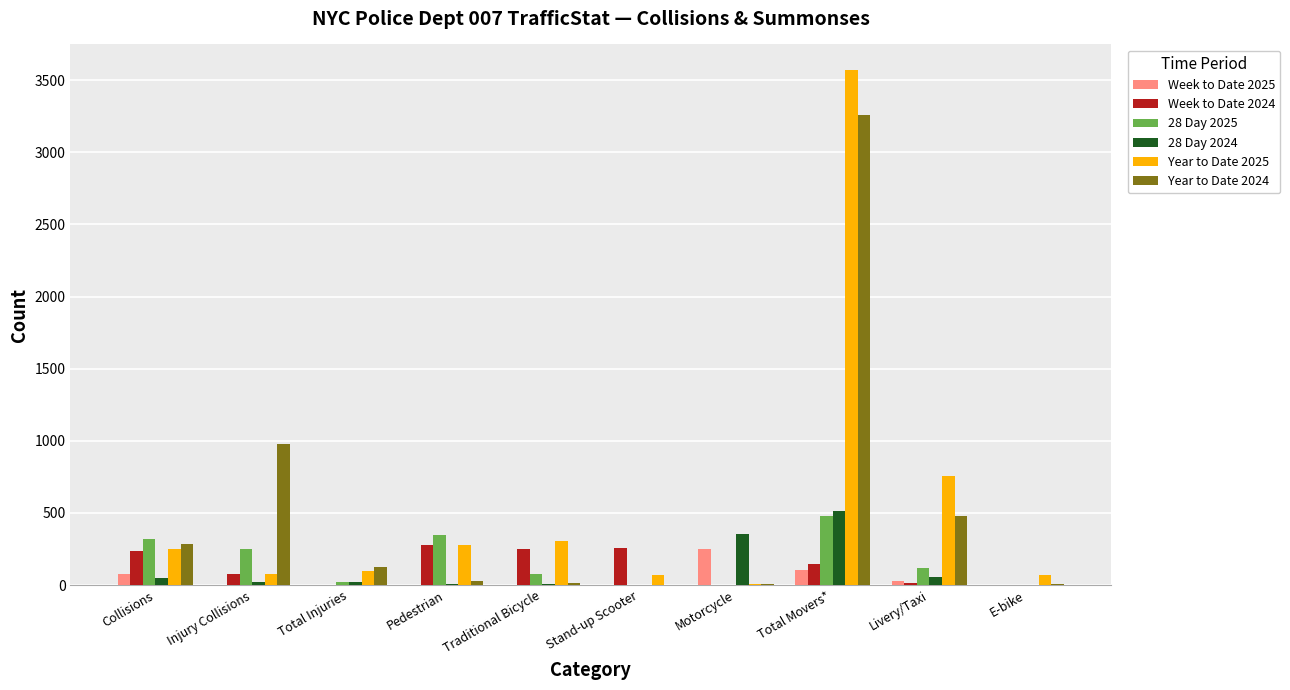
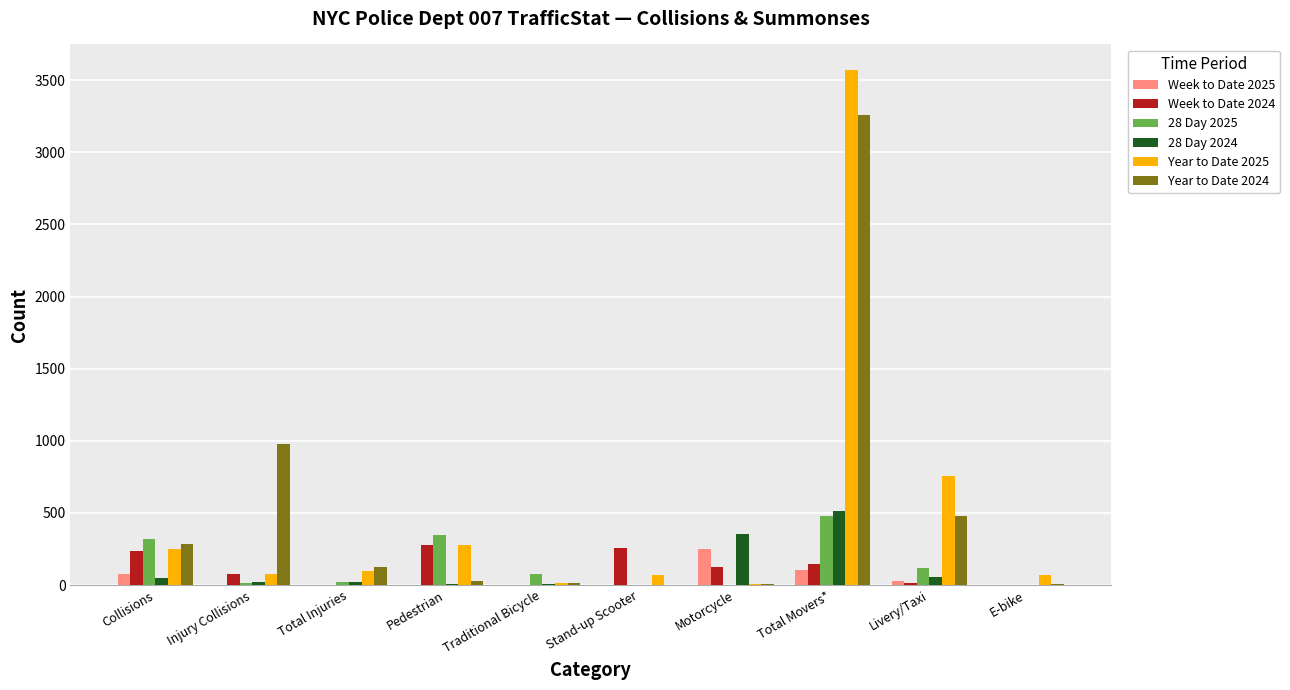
  {
    "Week to Date 2025": {
      "Collisions": 80,
      "Pedestrian": 0,
      "Motorcycle": 250,
      "Total Movers*": 110,
      "Livery/Taxi": 30,
      "E-bike": 0
    },
    "Week to Date 2024": {
      "Collisions": 230,
      "Injury Collisions": 80,
      "Pedestrian": 280,
-     "Traditional Bicycle": 250,
+     "Traditional Bicycle": 0,
      "Stand-up Scooter": 260,
-     "Motorcycle": 0,
+     "Motorcycle": 120,
      "Total Movers*": 150,
      "E-bike": 0
    },
    "28 Day 2025": {
      "Collisions": 320,
-     "Injury Collisions": 250,
+     "Injury Collisions": 20,
      "Total Injuries": 20,
      "Pedestrian": 340,
      "Traditional Bicycle": 80,
      "Total Movers*": 480,
      "Livery/Taxi": 120
    },
    "28 Day 2024": {
      "Collisions": 50,
      "Injury Collisions": 20,
      "Total Injuries": 20,
      "Stand-up Scooter": 0,
      "Motorcycle": 350,
      "Total Movers*": 510,
      "Livery/Taxi": 60,
      "E-bike": 0
    },
    "Year to Date 2025": {
      "Collisions": 250,
      "Injury Collisions": 80,
      "Total Injuries": 100,
      "Pedestrian": 280,
-     "Traditional Bicycle": 310,
+     "Traditional Bicycle": 10,
      "Stand-up Scooter": 70,
      "Total Movers*": 3570,
      "Livery/Taxi": 750,
      "E-bike": 70
    },
    "Year to Date 2024": {
      "Collisions": 280,
      "Injury Collisions": 980,
      "Total Injuries": 130,
      "Pedestrian": 30,
      "Total Movers*": 3260,
      "Livery/Taxi": 480
    }
  }
